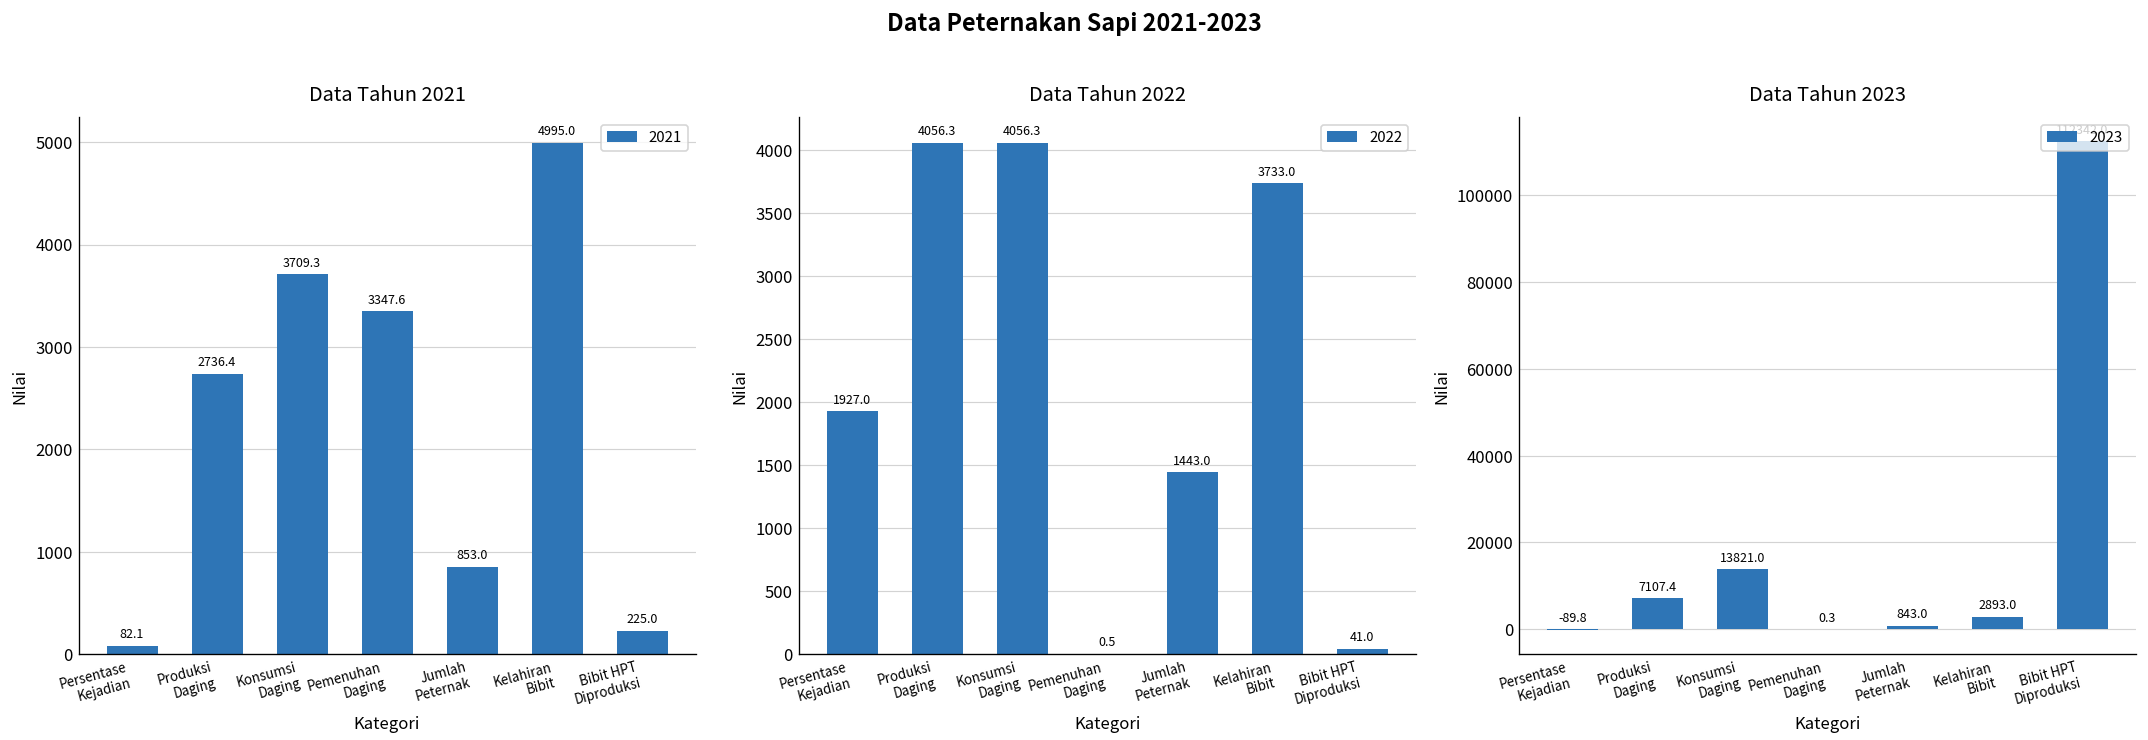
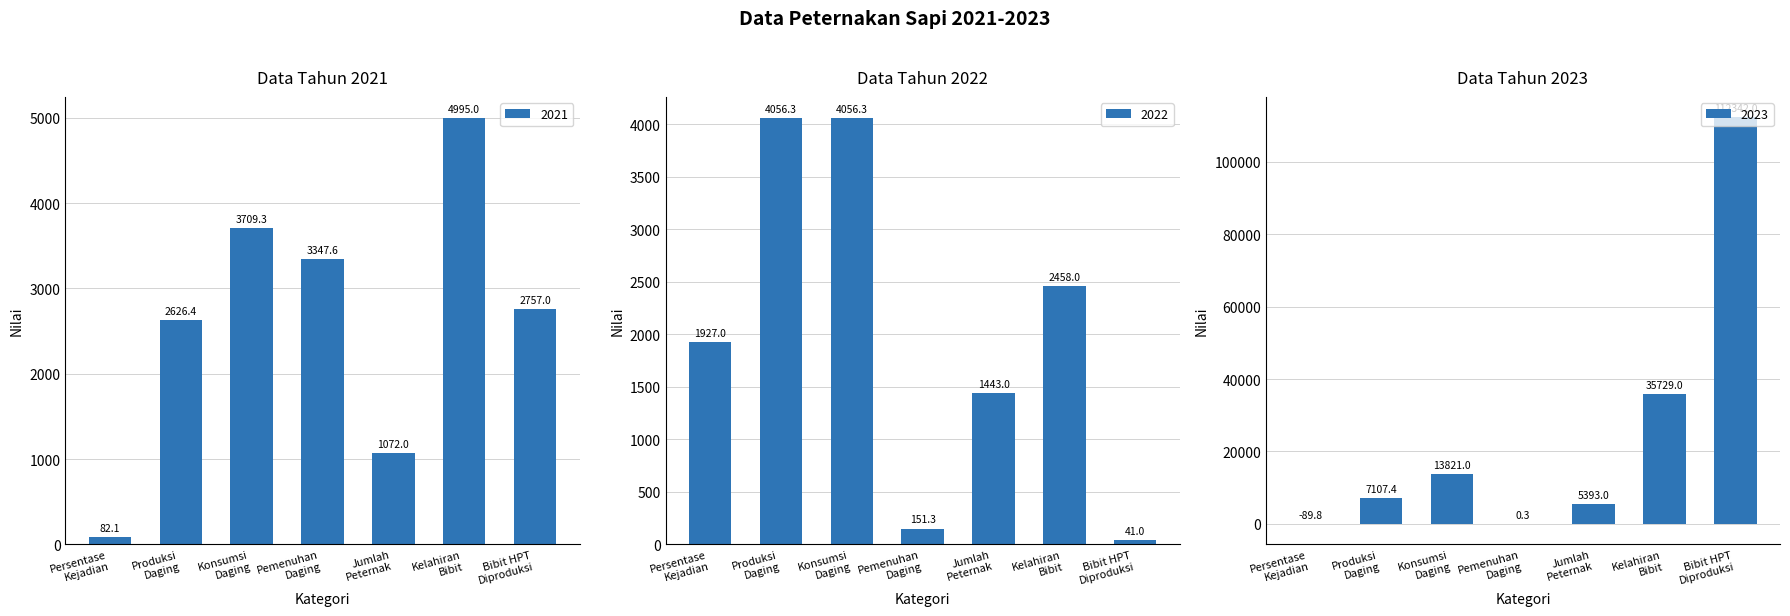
  {
    "Data Tahun 2021": {
      "Persentase Kejadian": 82.1,
-     "Produksi Daging": 2736.4,
+     "Produksi Daging": 2626.4,
      "Konsumsi Daging": 3709.3,
      "Pemenuhan Daging": 3347.6,
-     "Jumlah Peternak": 853.0,
+     "Jumlah Peternak": 1072.0,
      "Kelahiran Bibit": 4995.0,
-     "Bibit HPT Diproduksi": 225.0
+     "Bibit HPT Diproduksi": 2757.0
    },
    "Data Tahun 2022": {
      "Persentase Kejadian": 1927.0,
      "Produksi Daging": 4056.3,
      "Konsumsi Daging": 4056.3,
-     "Pemenuhan Daging": 0.5,
+     "Pemenuhan Daging": 151.3,
      "Jumlah Peternak": 1443.0,
-     "Kelahiran Bibit": 3733.0,
+     "Kelahiran Bibit": 2458.0,
      "Bibit HPT Diproduksi": 41.0
    },
    "Data Tahun 2023": {
      "Persentase Kejadian": -89.8,
      "Produksi Daging": 7107.4,
      "Konsumsi Daging": 13821.0,
      "Pemenuhan Daging": 0.3,
-     "Jumlah Peternak": 843.0,
-     "Kelahiran Bibit": 2893.0
+     "Jumlah Peternak": 5393.0,
+     "Kelahiran Bibit": 35729.0
    }
  }
